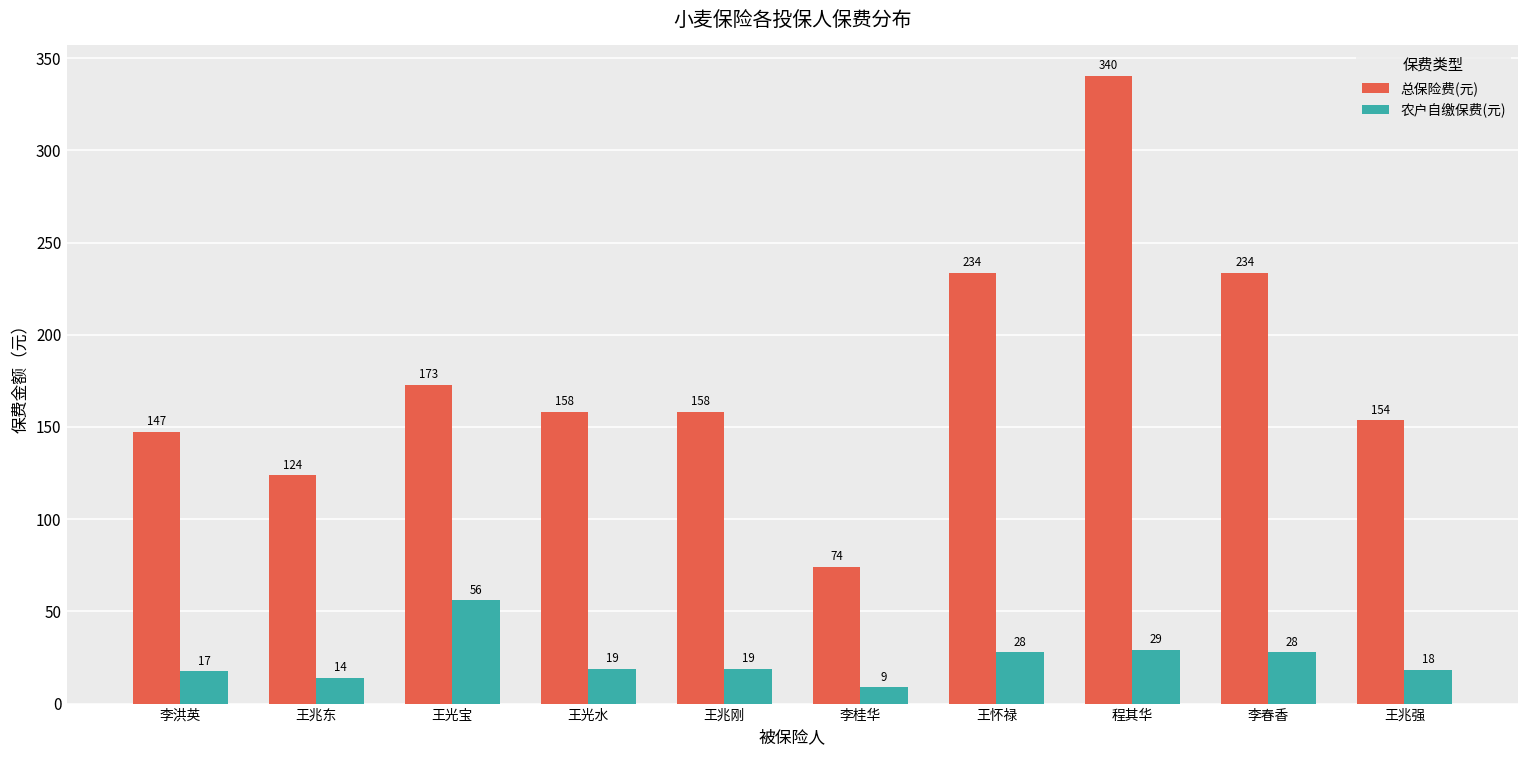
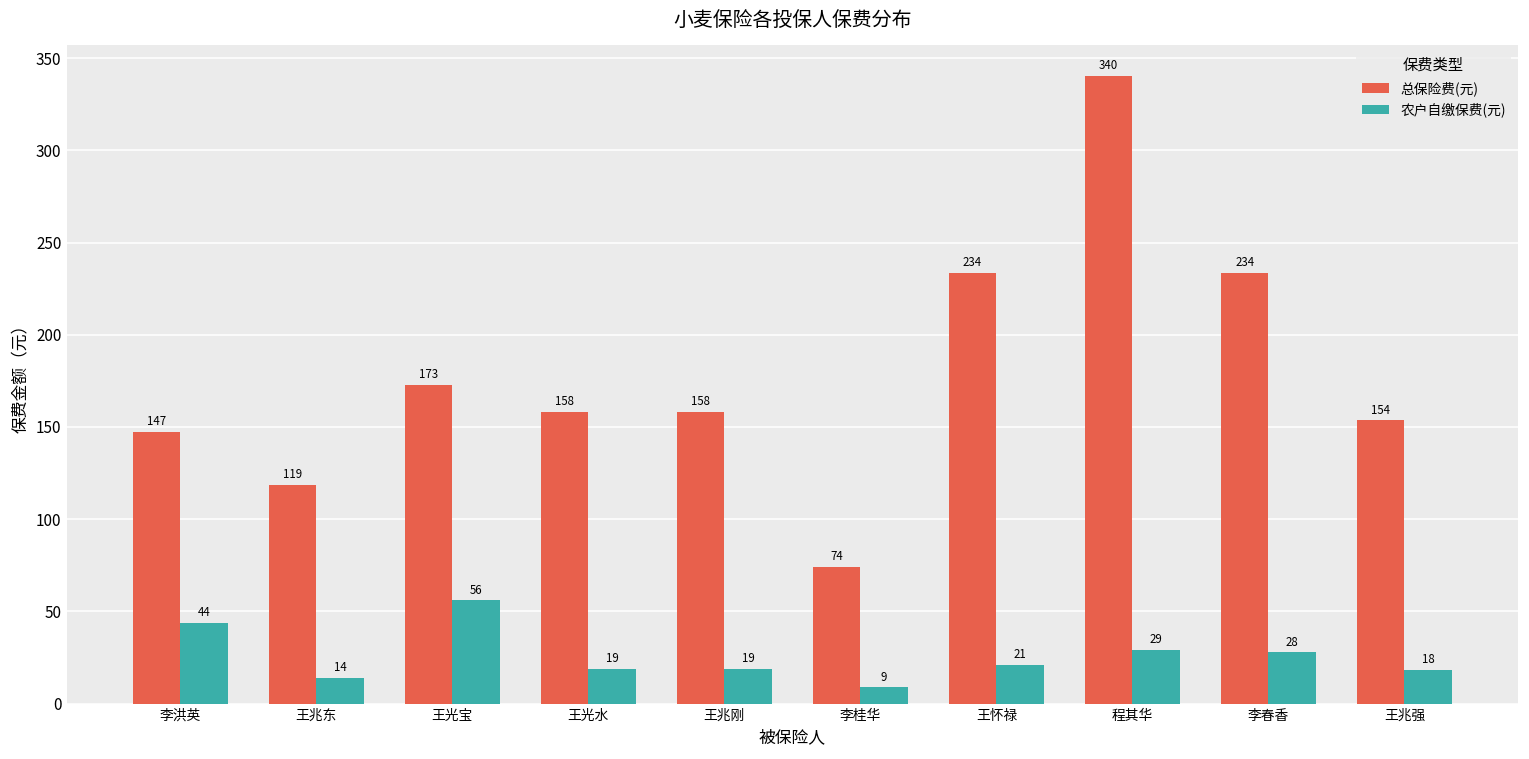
  {
    "总保险费(元)": {
      "李洪英": 147,
-     "王兆东": 124,
+     "王兆东": 119,
      "王光宝": 173,
      "王光水": 158,
      "王兆刚": 158,
      "李桂华": 74,
      "王怀禄": 234,
      "程其华": 340,
      "李春香": 234,
      "王兆强": 154
    },
    "农户自缴保费(元)": {
-     "李洪英": 17,
+     "李洪英": 44,
      "王兆东": 14,
      "王光宝": 56,
      "王光水": 19,
      "王兆刚": 19,
      "李桂华": 9,
-     "王怀禄": 28,
+     "王怀禄": 21,
      "程其华": 29,
      "李春香": 28,
      "王兆强": 18
    }
  }
